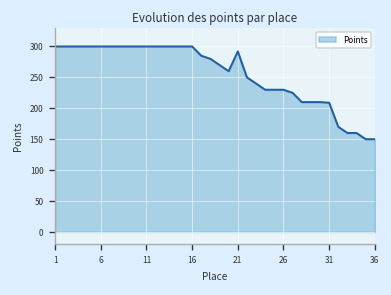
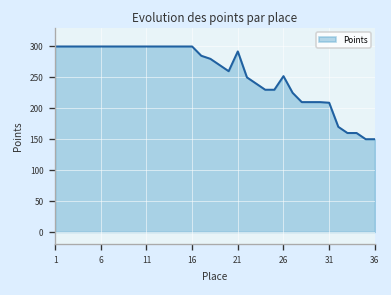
  {
    "1": 300,
    "6": 300,
    "11": 300,
    "16": 300,
    "21": 290,
-   "26": 230,
+   "26": 250,
    "31": 210,
    "36": 150
  }
